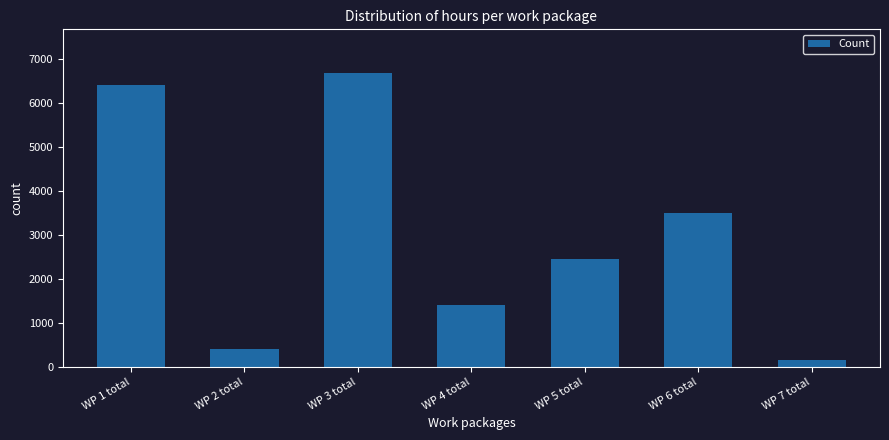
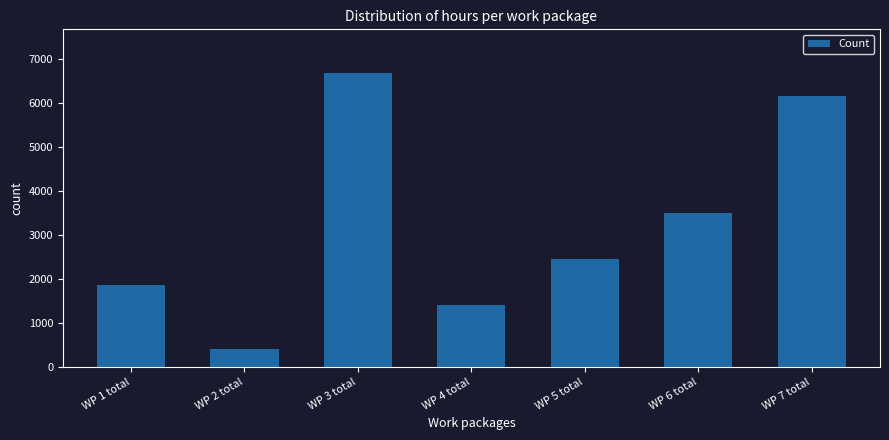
  {
-   "WP 1 total": 6400,
+   "WP 1 total": 1900,
    "WP 2 total": 400,
    "WP 3 total": 6700,
    "WP 4 total": 1400,
    "WP 5 total": 2500,
    "WP 6 total": 3500,
-   "WP 7 total": 200
+   "WP 7 total": 6200
  }
